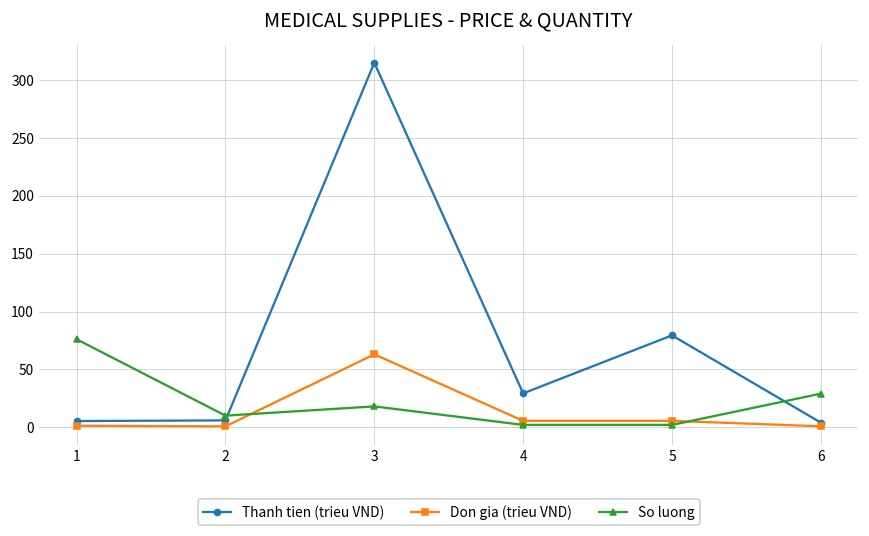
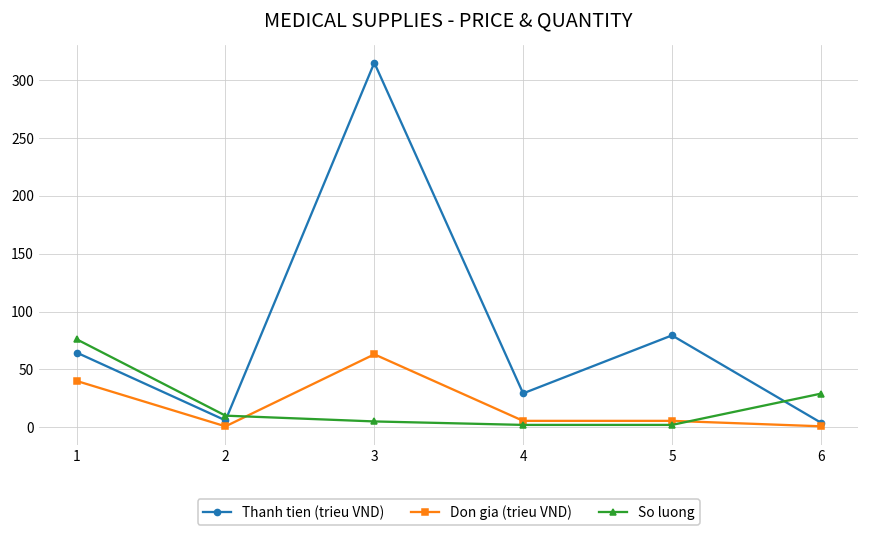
  {
    "Thanh tien (trieu VND)": {
-     "1": 5,
+     "1": 65,
      "2": 6,
      "3": 315,
      "4": 29,
      "5": 79,
      "6": 4
    },
    "Don gia (trieu VND)": {
-     "1": 1,
+     "1": 40,
      "2": 1,
      "3": 63,
      "4": 6,
      "5": 6,
      "6": 1
    },
    "So luong": {
      "1": 76,
      "2": 10,
-     "3": 18,
+     "3": 5,
      "4": 2,
      "5": 2,
      "6": 29
    }
  }
